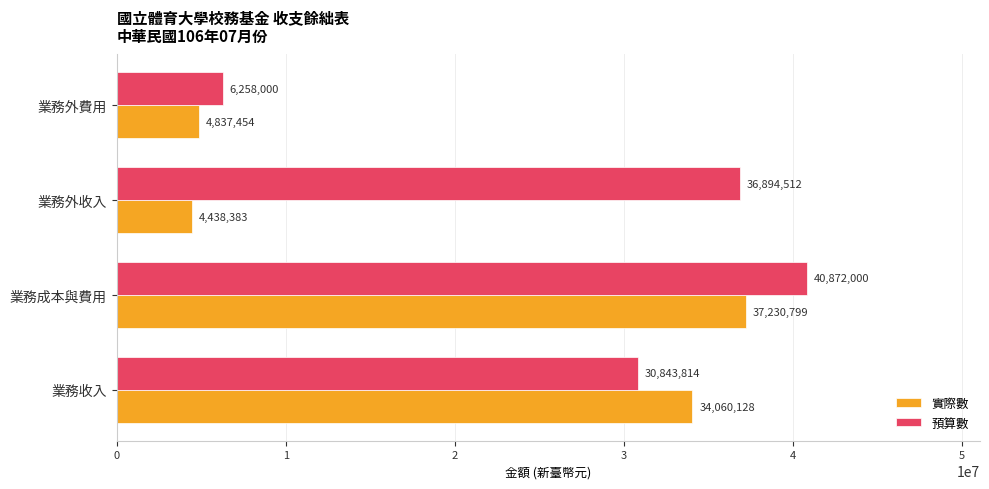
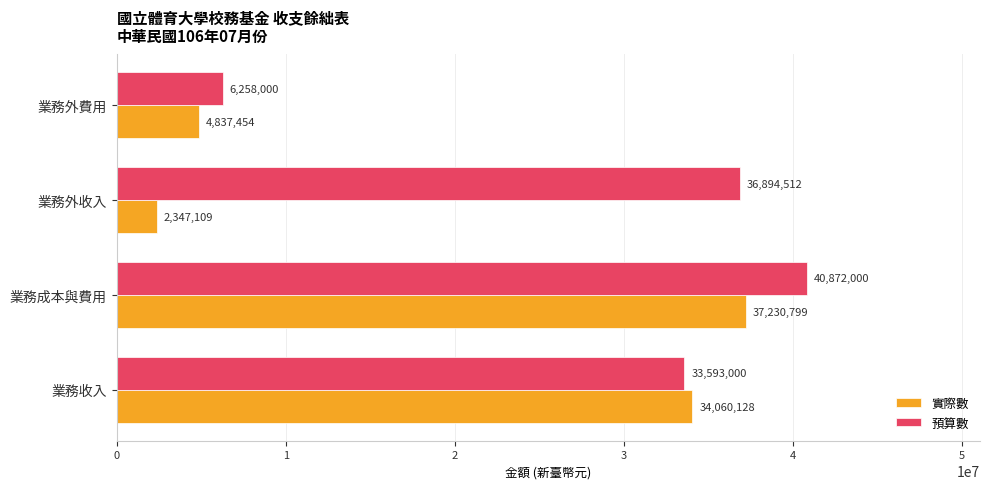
  {
    "實際數": {
      "業務外費用": "4,837,454",
-     "業務外收入": "4,438,383",
+     "業務外收入": "2,347,109",
      "業務成本與費用": "37,230,799",
      "業務收入": "34,060,128"
    },
    "預算數": {
      "業務外費用": "6,258,000",
      "業務外收入": "36,894,512",
      "業務成本與費用": "40,872,000",
-     "業務收入": "30,843,814"
+     "業務收入": "33,593,000"
    }
  }
